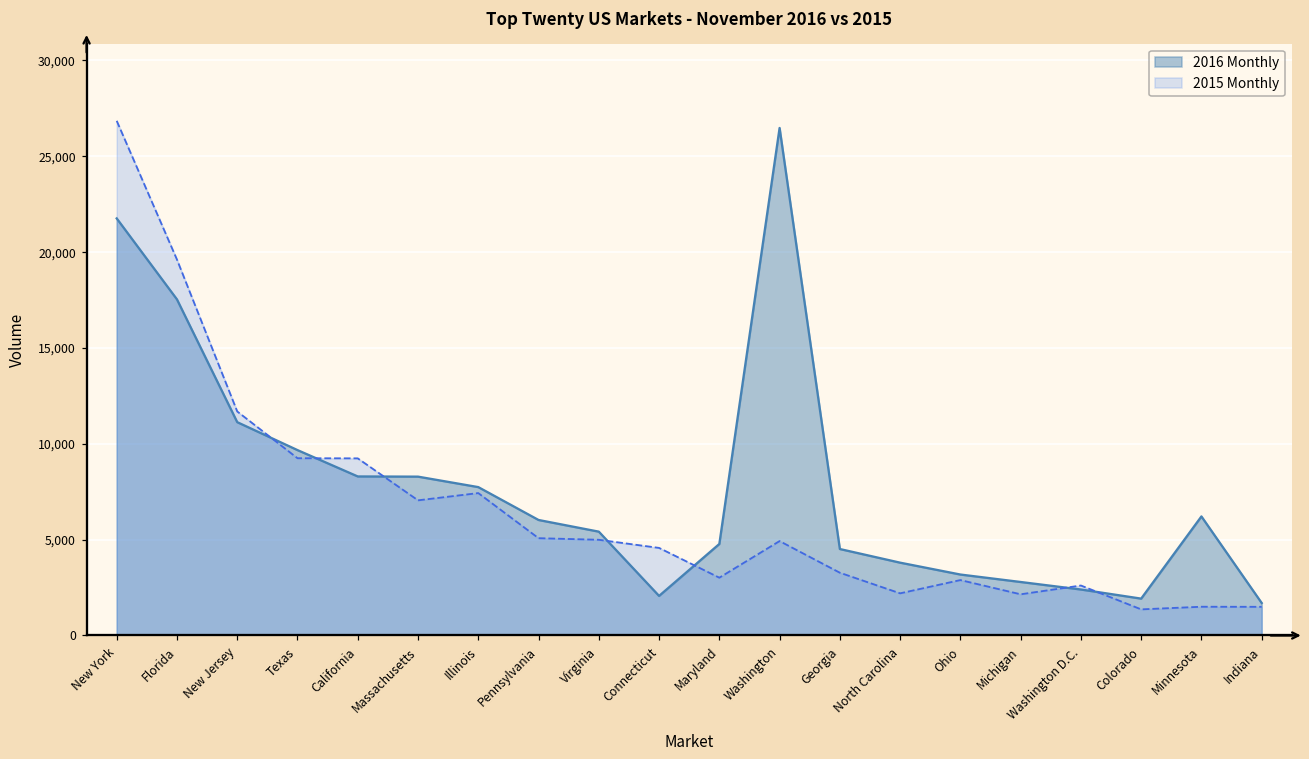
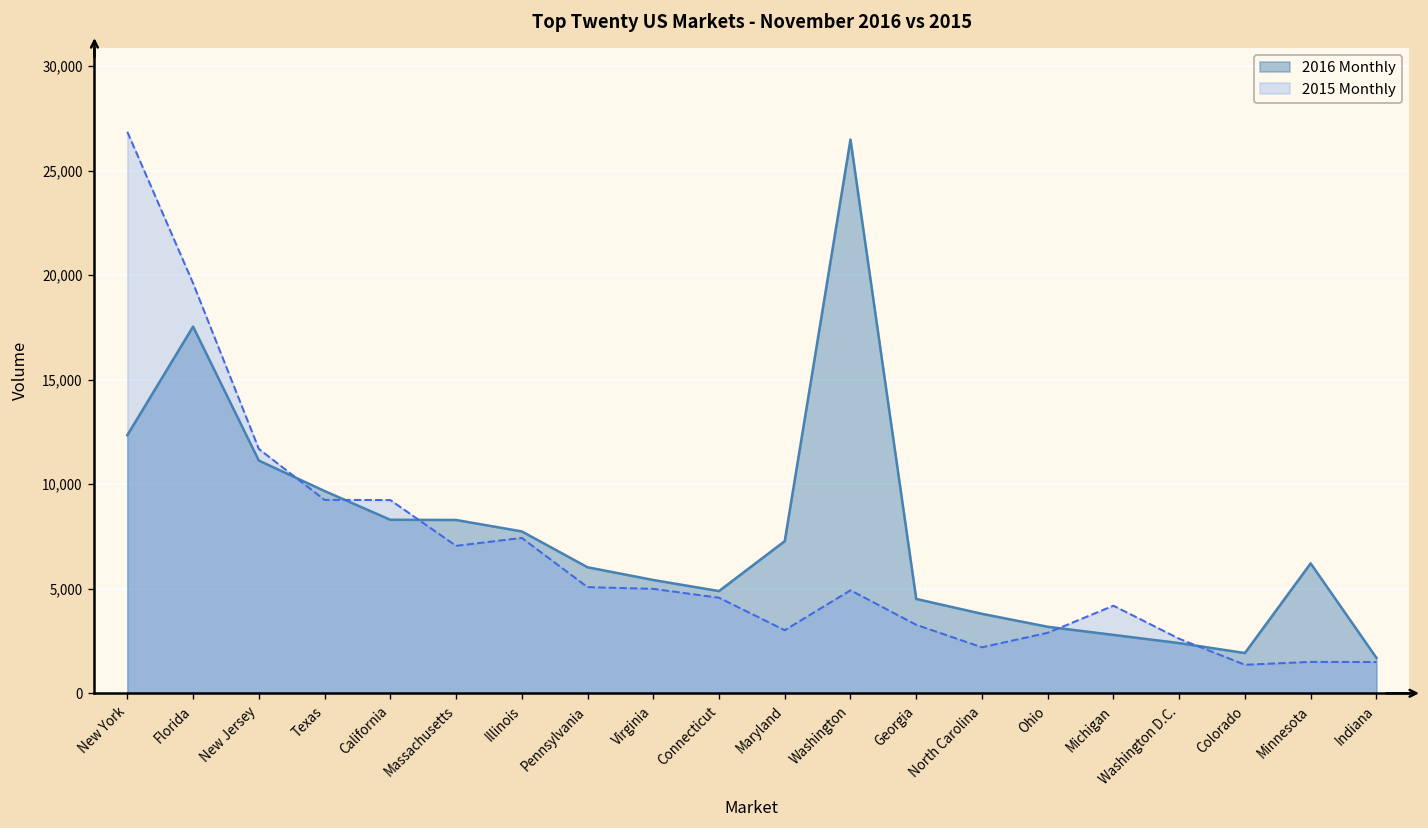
  {
    "2016 Monthly": {
-     "New York": "21,800",
+     "New York": "12,300",
      "Florida": "17,500",
      "New Jersey": "11,100",
      "Texas": "9,700",
      "California": "8,300",
      "Massachusetts": "8,300",
      "Illinois": "7,700",
      "Pennsylvania": "6,000",
      "Virginia": "5,400",
-     "Connecticut": "2,100",
-     "Maryland": "4,800",
+     "Connecticut": "4,900",
+     "Maryland": "7,300",
      "Washington": "26,500",
      "Georgia": "4,500",
      "North Carolina": "3,800",
      "Ohio": "3,200",
      "Michigan": "2,800",
      "Washington D.C.": "2,400",
      "Colorado": "1,900",
      "Minnesota": "6,200",
      "Indiana": "1,700"
    },
    "2015 Monthly": {
      "New York": "26,900",
      "Florida": "19,600",
      "New Jersey": "11,700",
      "Texas": "9,200",
      "California": "9,200",
      "Massachusetts": "7,100",
      "Illinois": "7,400",
      "Pennsylvania": "5,100",
      "Virginia": "5,000",
      "Connecticut": "4,600",
      "Maryland": "3,000",
      "Washington": "4,900",
      "Georgia": "3,300",
      "North Carolina": "2,200",
      "Ohio": "2,900",
-     "Michigan": "2,100",
+     "Michigan": "4,200",
      "Washington D.C.": "2,600",
      "Colorado": "1,400",
      "Minnesota": "1,500",
      "Indiana": "1,500"
    }
  }
